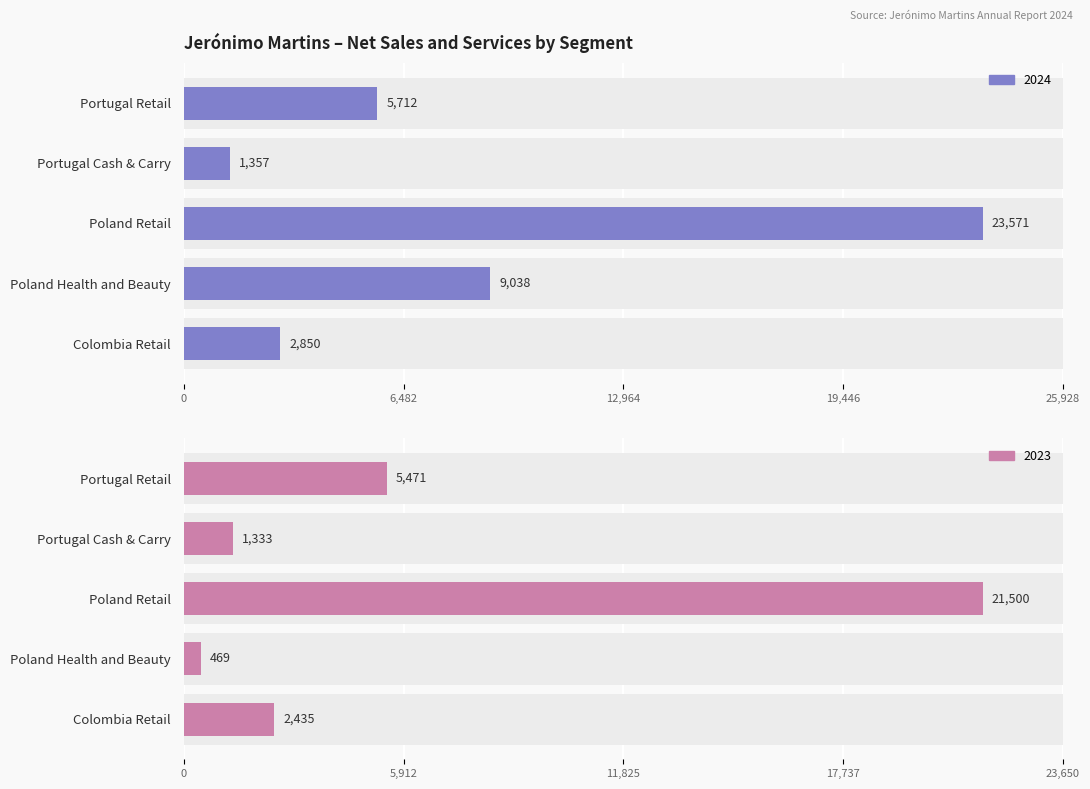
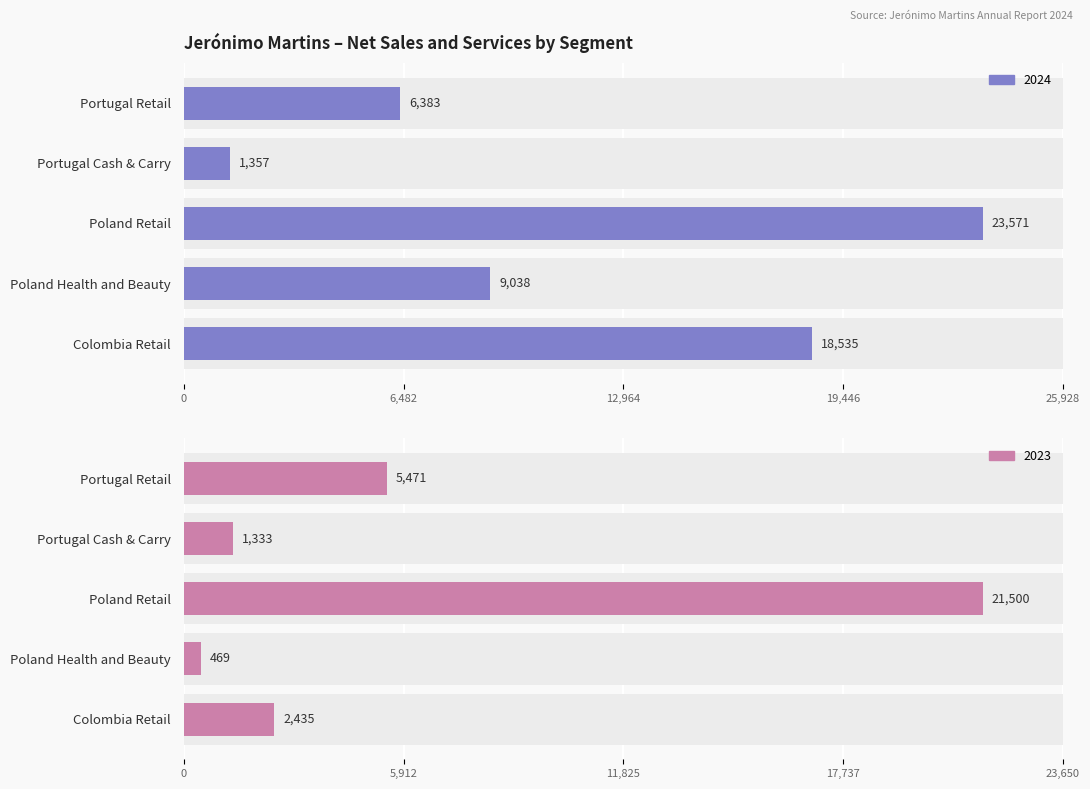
  {
    "Jerónimo Martins – Net Sales and Services by Segment": {
      "2024": {
-       "Portugal Retail": "5,712",
-       "Colombia Retail": "2,850"
+       "Portugal Retail": "6,383",
+       "Colombia Retail": "18,535"
      }
    }
  }
